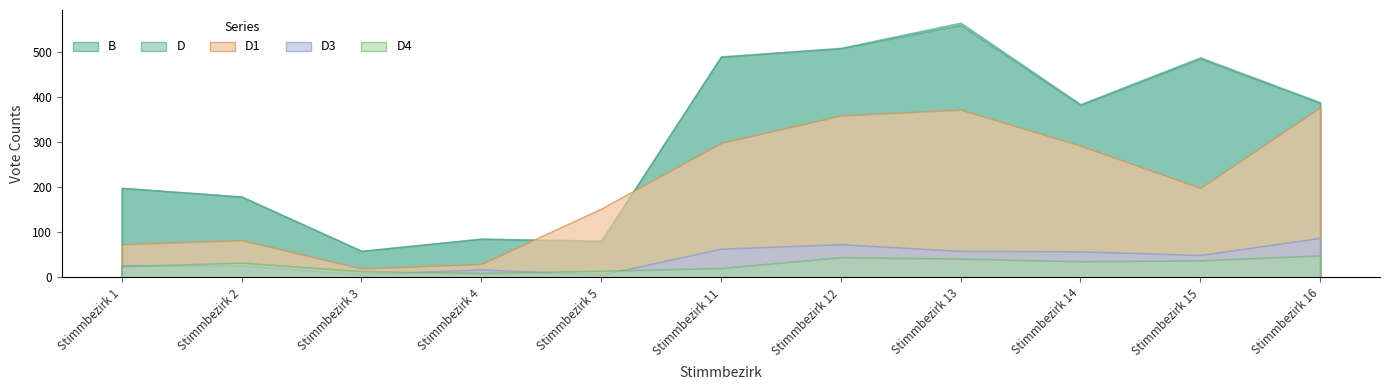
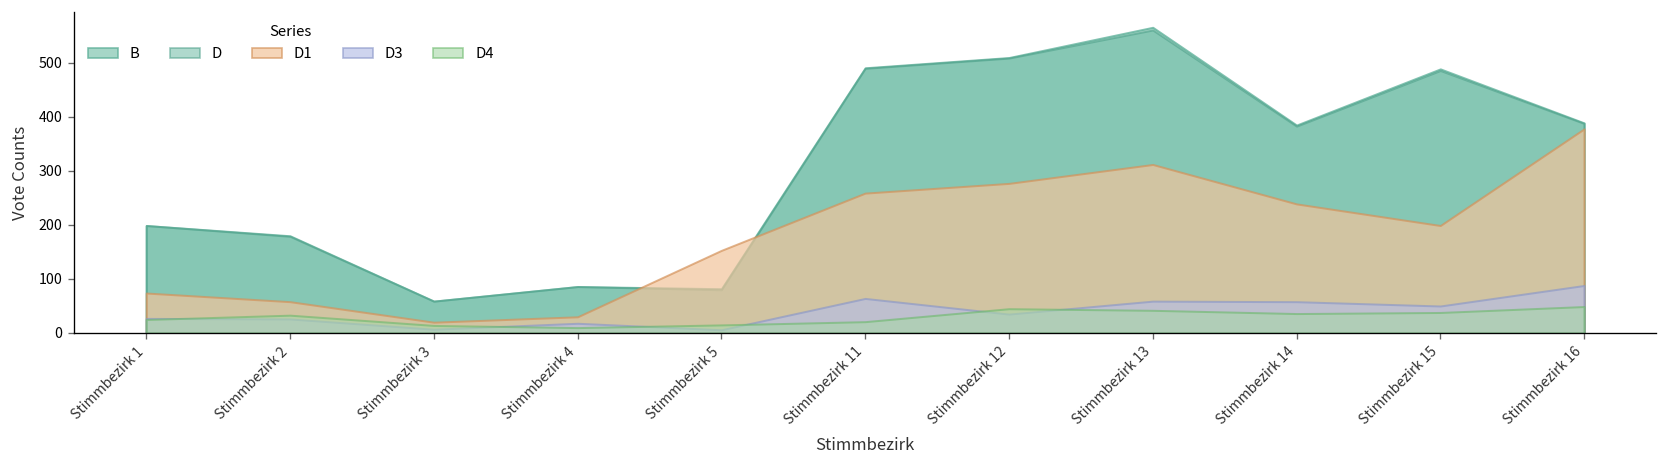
  {
    "D1": {
      "Stimmbezirk 1": 70,
-     "Stimmbezirk 2": 80,
+     "Stimmbezirk 2": 60,
      "Stimmbezirk 3": 20,
      "Stimmbezirk 4": 30,
      "Stimmbezirk 5": 150,
-     "Stimmbezirk 11": 300,
-     "Stimmbezirk 12": 360,
-     "Stimmbezirk 13": 370,
-     "Stimmbezirk 14": 290,
+     "Stimmbezirk 11": 260,
+     "Stimmbezirk 12": 280,
+     "Stimmbezirk 13": 310,
+     "Stimmbezirk 14": 240,
      "Stimmbezirk 15": 200,
      "Stimmbezirk 16": 380
    },
    "D3": {
      "Stimmbezirk 2": 30,
      "Stimmbezirk 3": 10,
      "Stimmbezirk 4": 20,
      "Stimmbezirk 5": 10,
      "Stimmbezirk 11": 60,
-     "Stimmbezirk 12": 70,
+     "Stimmbezirk 12": 40,
      "Stimmbezirk 13": 60,
      "Stimmbezirk 14": 60,
      "Stimmbezirk 15": 50,
      "Stimmbezirk 16": 90
    }
  }
